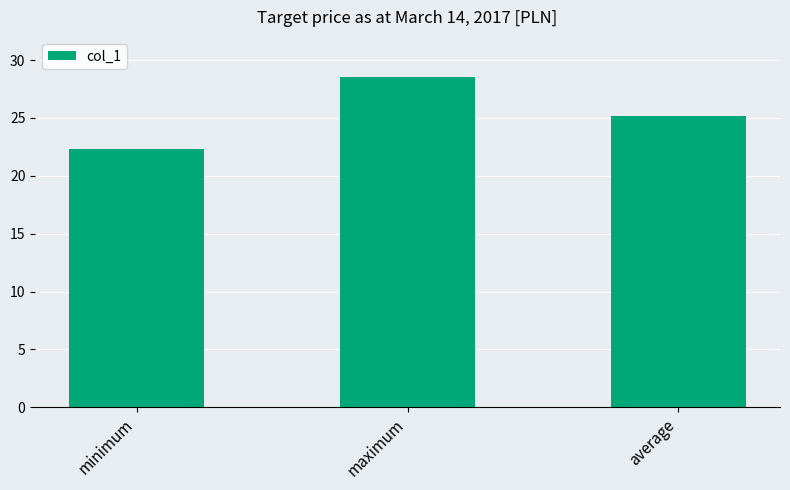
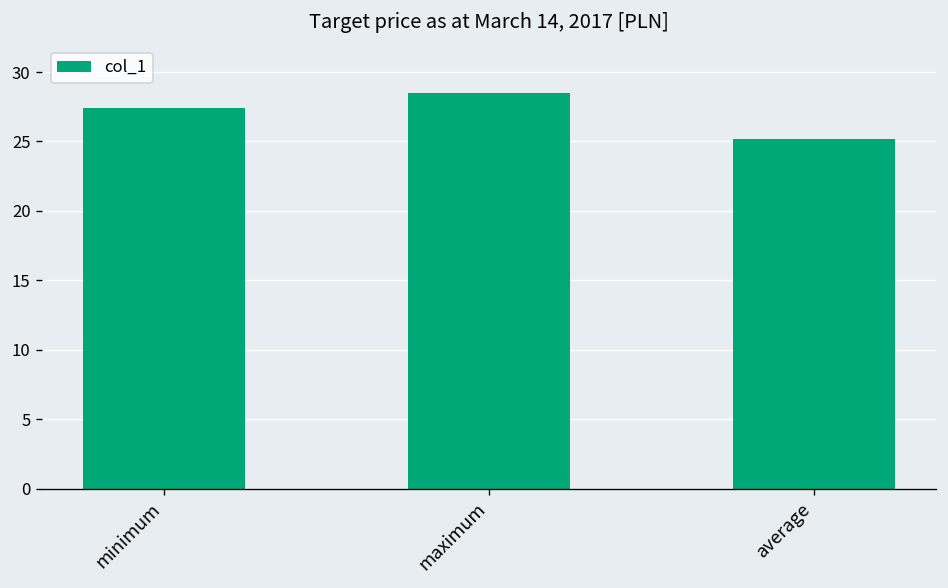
  {
-   "minimum": 22.3,
+   "minimum": 27.4,
    "maximum": 28.5,
    "average": 25.2
  }
